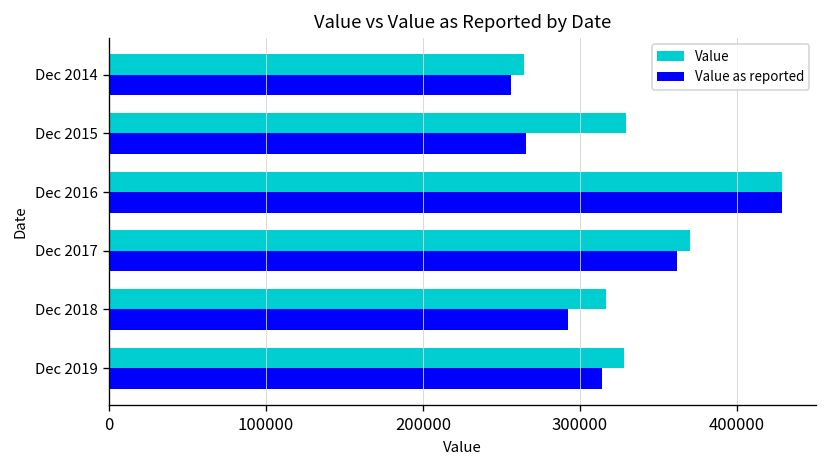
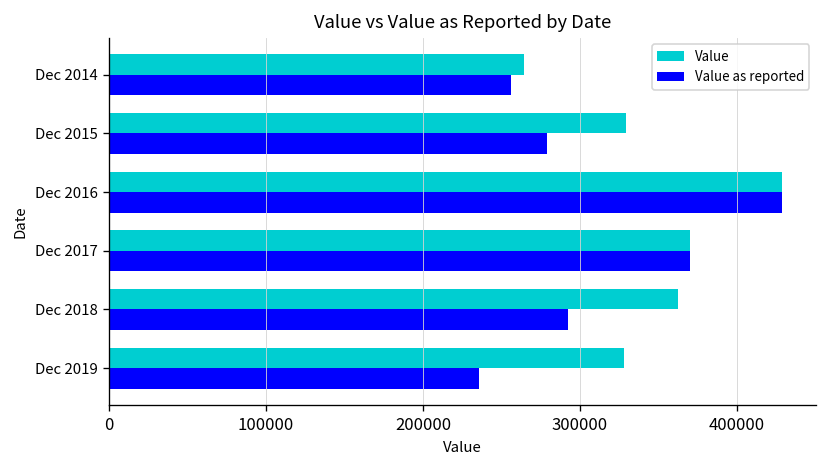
  {
    "Value": {
      "Dec 2014": 264000,
      "Dec 2015": 330000,
      "Dec 2016": 429000,
      "Dec 2017": 370000,
-     "Dec 2018": 316000,
+     "Dec 2018": 362000,
      "Dec 2019": 328000
    },
    "Value as reported": {
      "Dec 2014": 256000,
-     "Dec 2015": 265000,
+     "Dec 2015": 279000,
      "Dec 2016": 429000,
-     "Dec 2017": 362000,
+     "Dec 2017": 370000,
      "Dec 2018": 292000,
-     "Dec 2019": 314000
+     "Dec 2019": 235000
    }
  }
